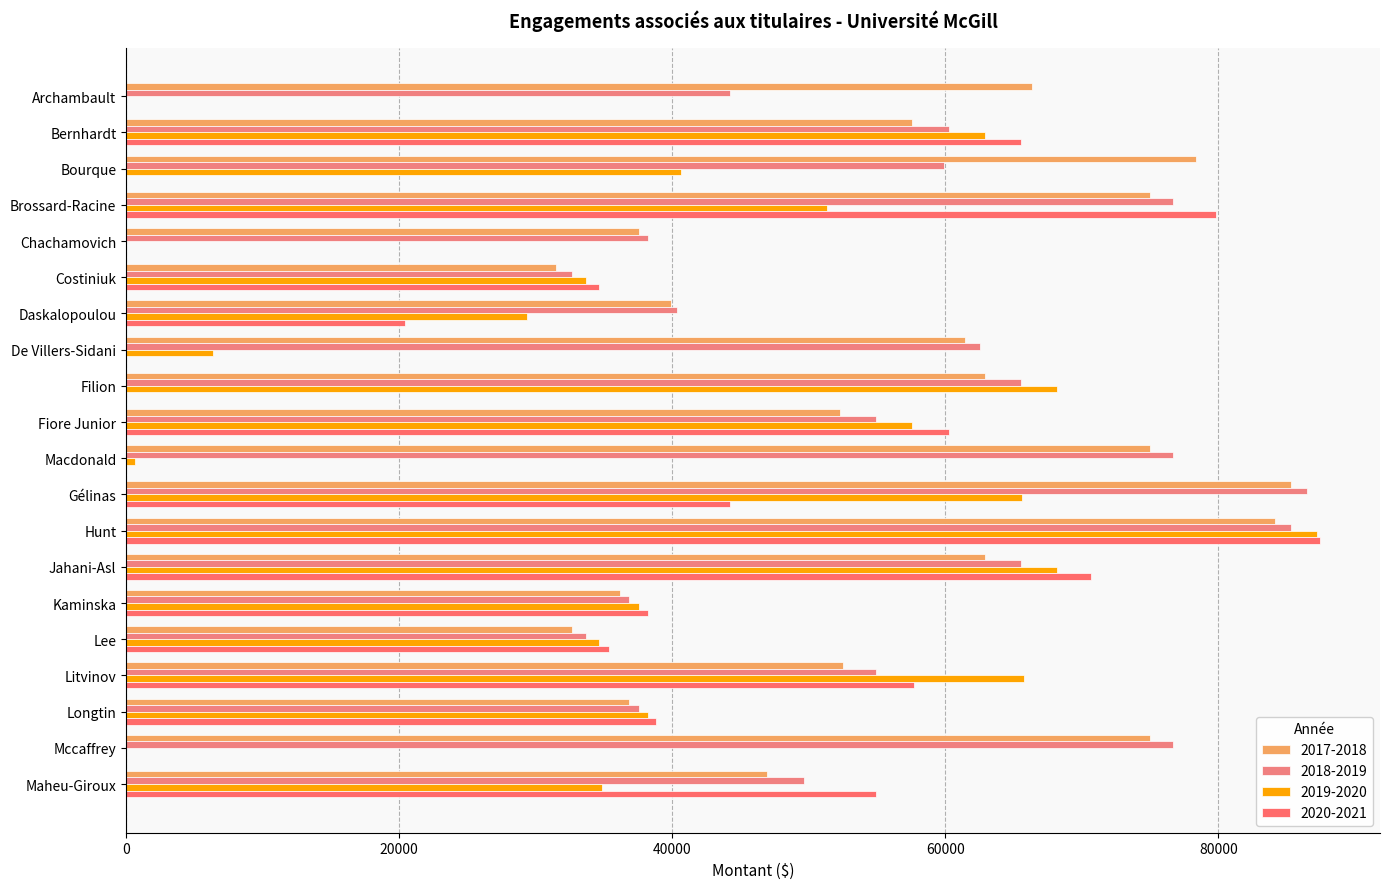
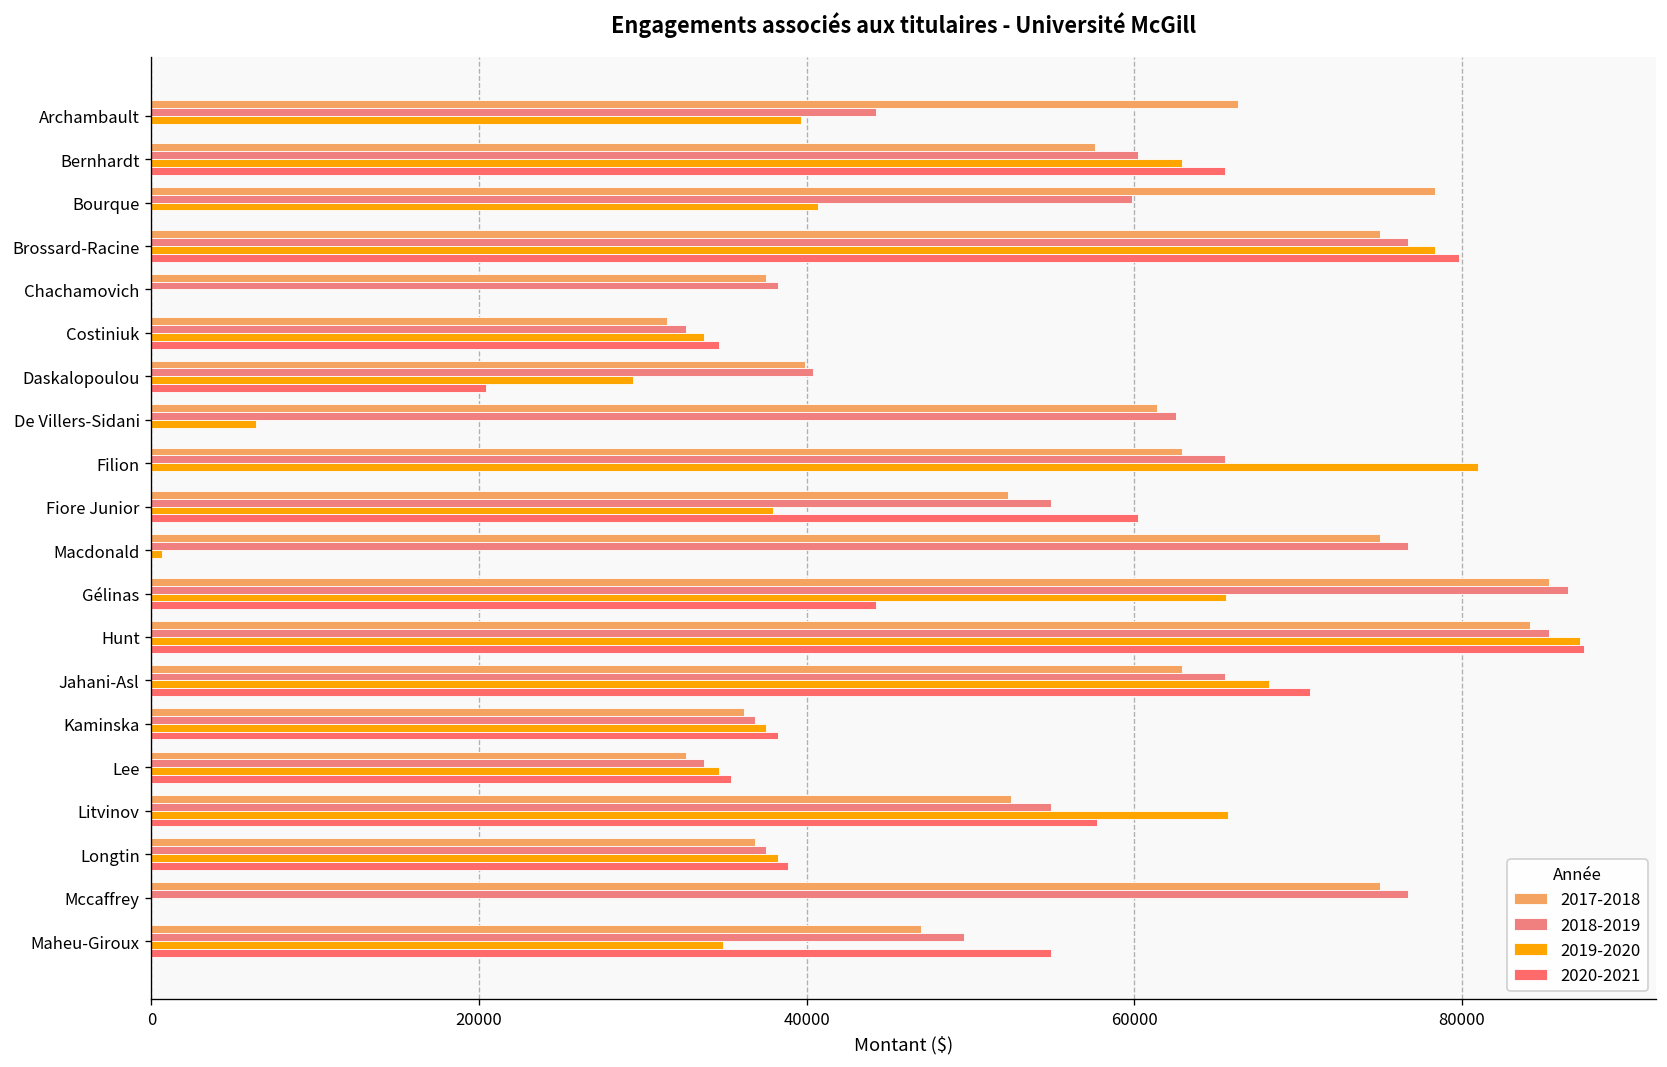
  {
    "2019-2020": {
-     "Archambault": 0,
+     "Archambault": 39700,
      "Bernhardt": 62900,
      "Bourque": 40700,
-     "Brossard-Racine": 51300,
+     "Brossard-Racine": 78300,
      "Chachamovich": 0,
      "Costiniuk": 33700,
      "Daskalopoulou": 29400,
      "De Villers-Sidani": 6400,
-     "Filion": 68200,
-     "Fiore Junior": 57600,
+     "Filion": 81000,
+     "Fiore Junior": 38000,
      "Macdonald": 600,
      "Gélinas": 65600,
      "Hunt": 87200,
      "Jahani-Asl": 68200,
      "Kaminska": 37500,
      "Lee": 34600,
      "Litvinov": 65700,
      "Longtin": 38200,
      "Mccaffrey": 0,
      "Maheu-Giroux": 34900
    }
  }
